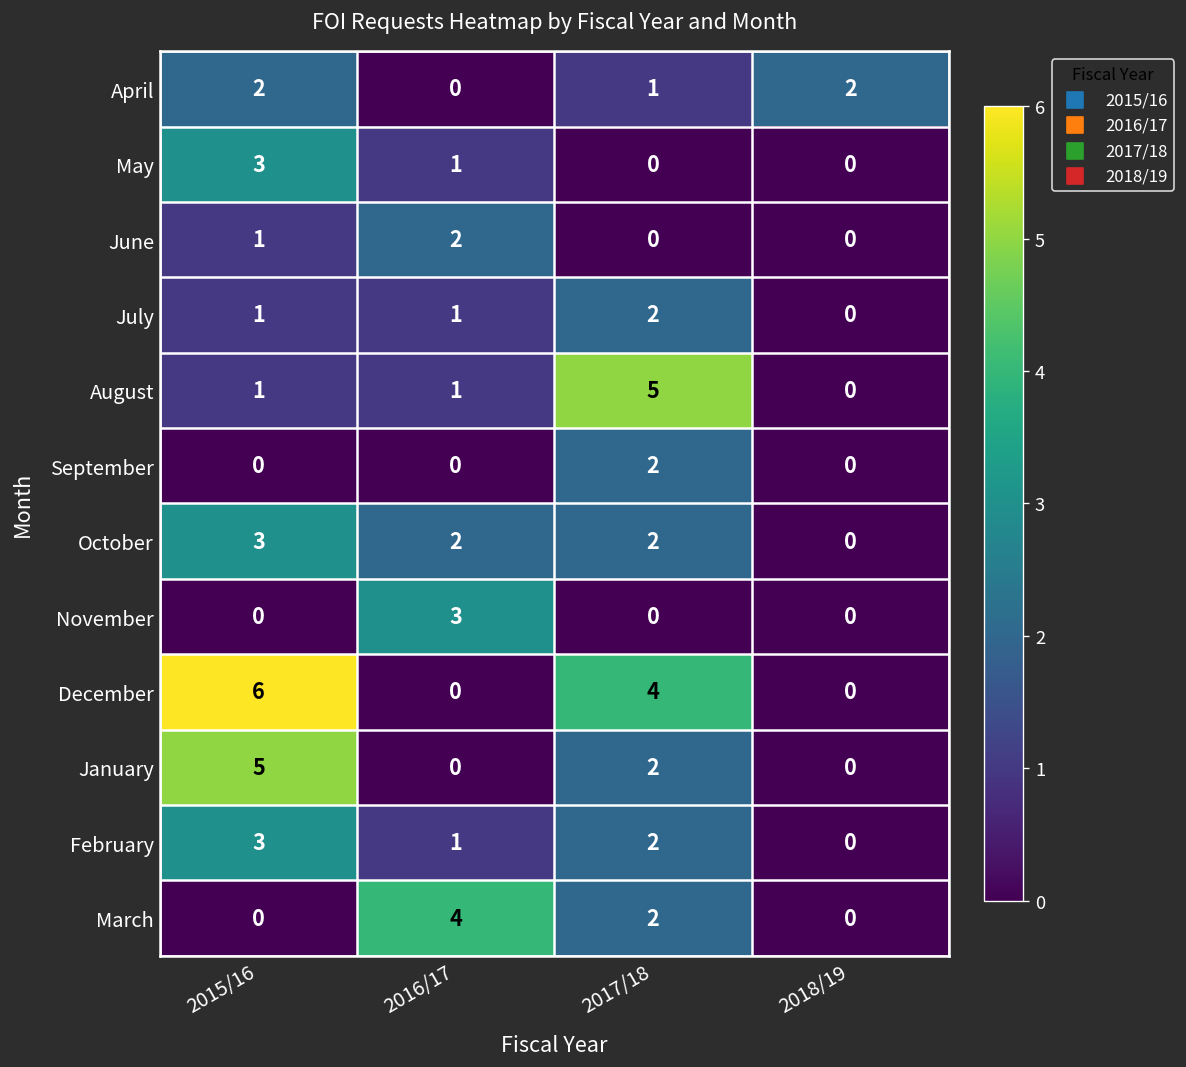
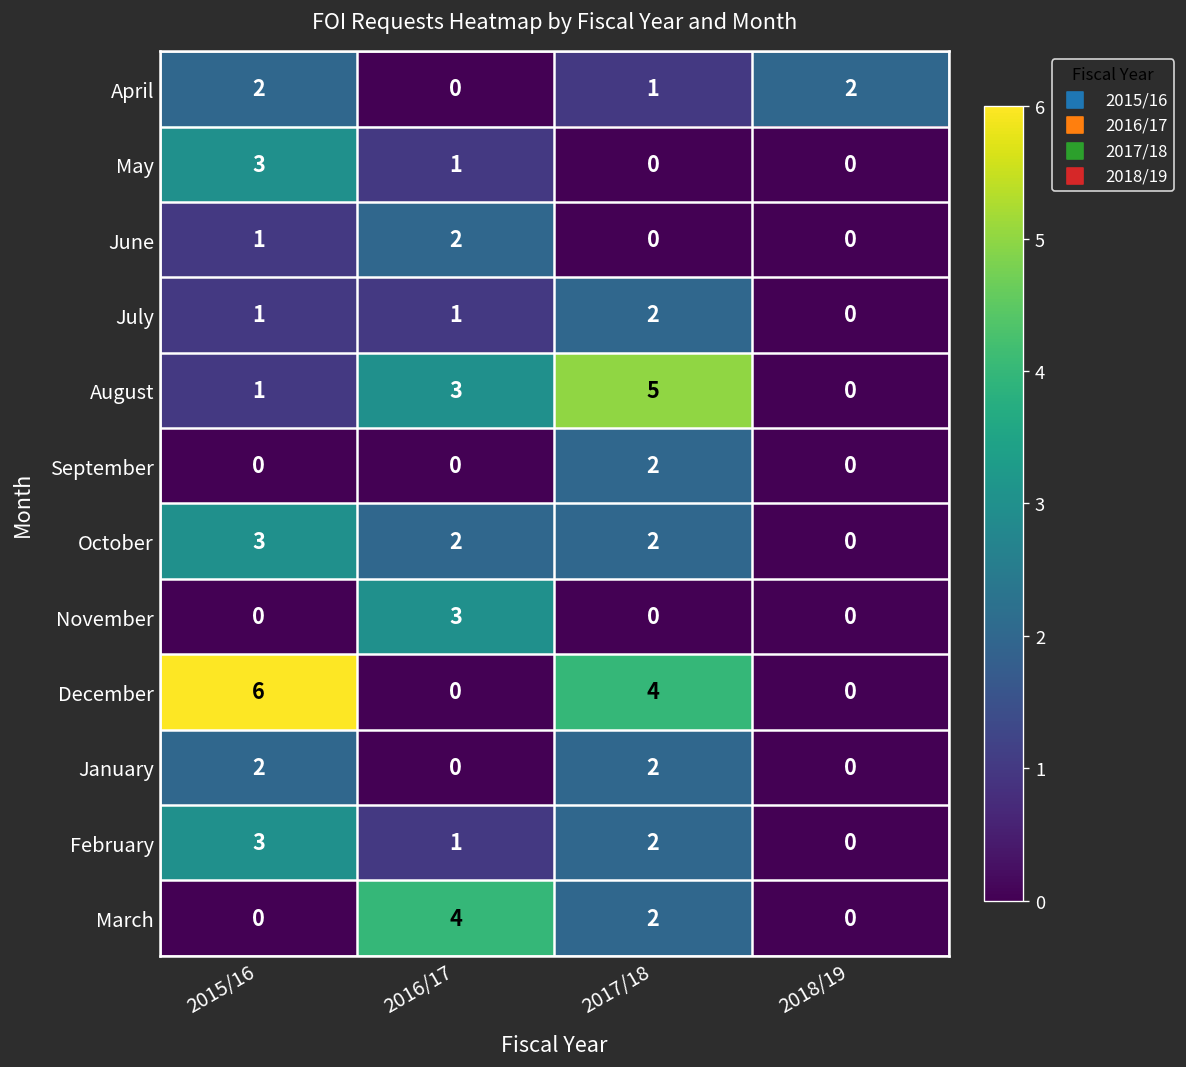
  {
    "April": {
      "2015/16": 2,
      "2016/17": 0,
      "2017/18": 1,
      "2018/19": 2
    },
    "May": {
      "2015/16": 3,
      "2016/17": 1,
      "2017/18": 0,
      "2018/19": 0
    },
    "June": {
      "2015/16": 1,
      "2016/17": 2,
      "2017/18": 0,
      "2018/19": 0
    },
    "July": {
      "2015/16": 1,
      "2016/17": 1,
      "2017/18": 2,
      "2018/19": 0
    },
    "August": {
      "2015/16": 1,
-     "2016/17": 1,
+     "2016/17": 3,
      "2017/18": 5,
      "2018/19": 0
    },
    "September": {
      "2015/16": 0,
      "2016/17": 0,
      "2017/18": 2,
      "2018/19": 0
    },
    "October": {
      "2015/16": 3,
      "2016/17": 2,
      "2017/18": 2,
      "2018/19": 0
    },
    "November": {
      "2015/16": 0,
      "2016/17": 3,
      "2017/18": 0,
      "2018/19": 0
    },
    "December": {
      "2015/16": 6,
      "2016/17": 0,
      "2017/18": 4,
      "2018/19": 0
    },
    "January": {
-     "2015/16": 5,
+     "2015/16": 2,
      "2016/17": 0,
      "2017/18": 2,
      "2018/19": 0
    },
    "February": {
      "2015/16": 3,
      "2016/17": 1,
      "2017/18": 2,
      "2018/19": 0
    },
    "March": {
      "2015/16": 0,
      "2016/17": 4,
      "2017/18": 2,
      "2018/19": 0
    }
  }
